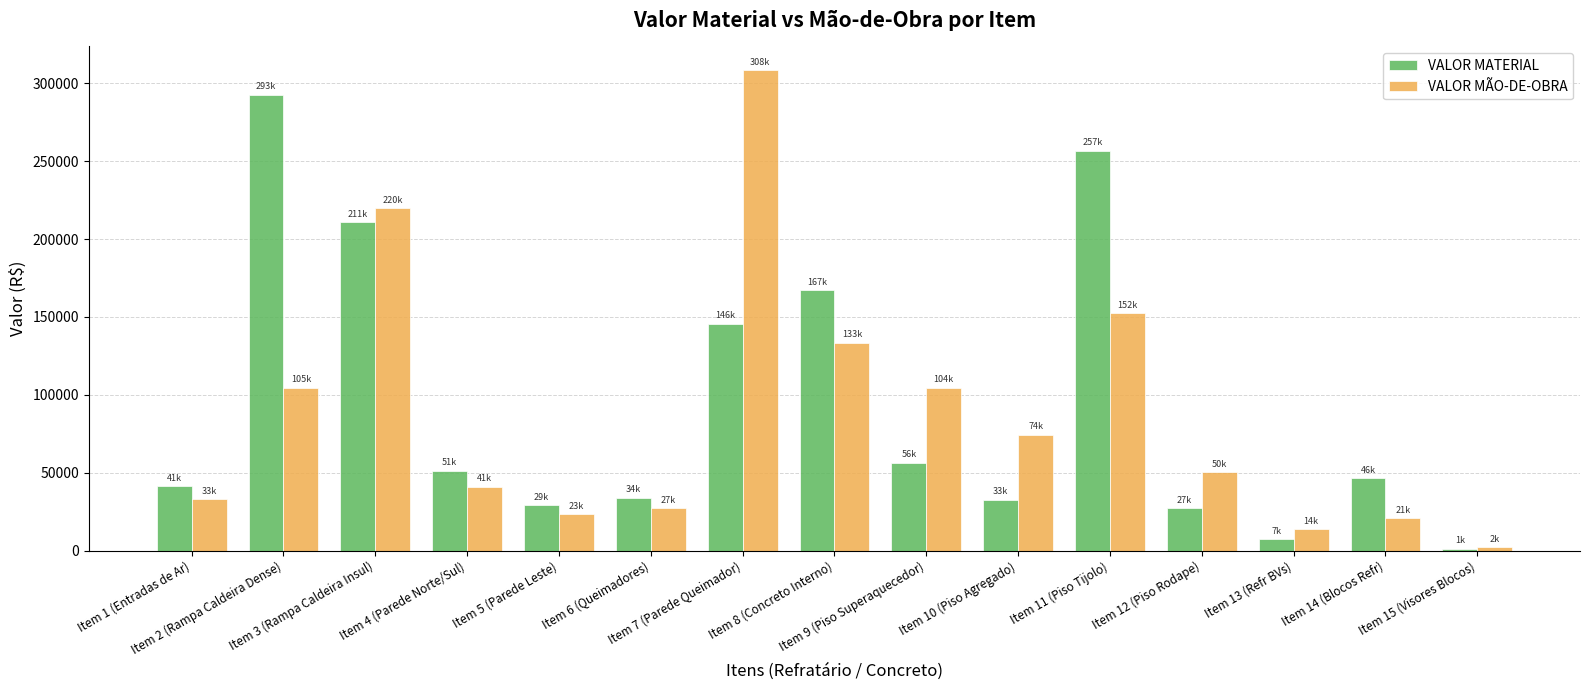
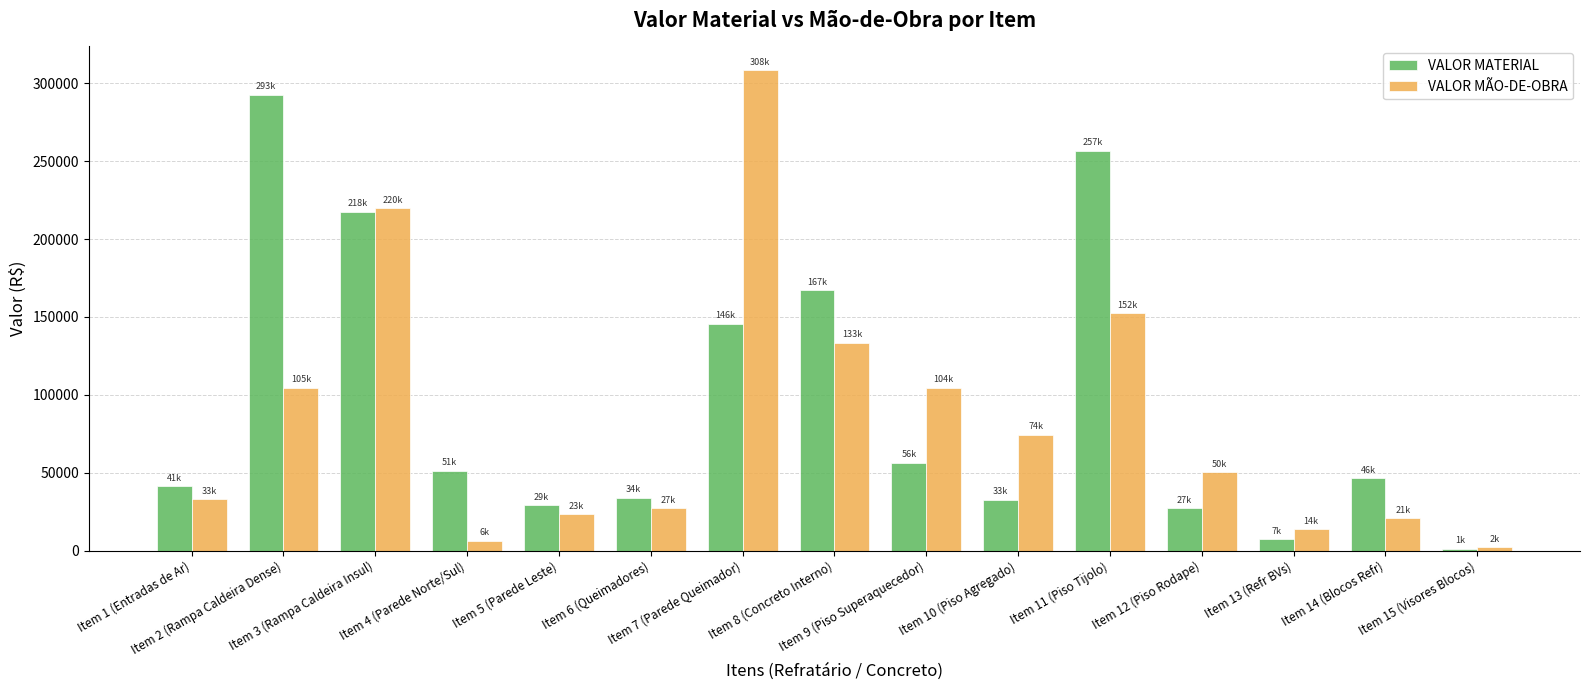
  {
    "VALOR MATERIAL": {
      "Item 1 (Entradas de Ar)": "41k",
      "Item 2 (Rampa Caldeira Dense)": "293k",
-     "Item 3 (Rampa Caldeira Insul)": "211k",
+     "Item 3 (Rampa Caldeira Insul)": "218k",
      "Item 4 (Parede Norte/Sul)": "51k",
      "Item 5 (Parede Leste)": "29k",
      "Item 6 (Queimadores)": "34k",
      "Item 7 (Parede Queimador)": "146k",
      "Item 8 (Concreto Interno)": "167k",
      "Item 9 (Piso Superaquecedor)": "56k",
      "Item 10 (Piso Agregado)": "33k",
      "Item 11 (Piso Tijolo)": "257k",
      "Item 12 (Piso Rodape)": "27k",
      "Item 13 (Refr BVs)": "7k",
      "Item 14 (Blocos Refr)": "46k",
      "Item 15 (Visores Blocos)": "1k"
    },
    "VALOR MÃO-DE-OBRA": {
      "Item 1 (Entradas de Ar)": "33k",
      "Item 2 (Rampa Caldeira Dense)": "105k",
      "Item 3 (Rampa Caldeira Insul)": "220k",
-     "Item 4 (Parede Norte/Sul)": "41k",
+     "Item 4 (Parede Norte/Sul)": "6k",
      "Item 5 (Parede Leste)": "23k",
      "Item 6 (Queimadores)": "27k",
      "Item 7 (Parede Queimador)": "308k",
      "Item 8 (Concreto Interno)": "133k",
      "Item 9 (Piso Superaquecedor)": "104k",
      "Item 10 (Piso Agregado)": "74k",
      "Item 11 (Piso Tijolo)": "152k",
      "Item 12 (Piso Rodape)": "50k",
      "Item 13 (Refr BVs)": "14k",
      "Item 14 (Blocos Refr)": "21k",
      "Item 15 (Visores Blocos)": "2k"
    }
  }
